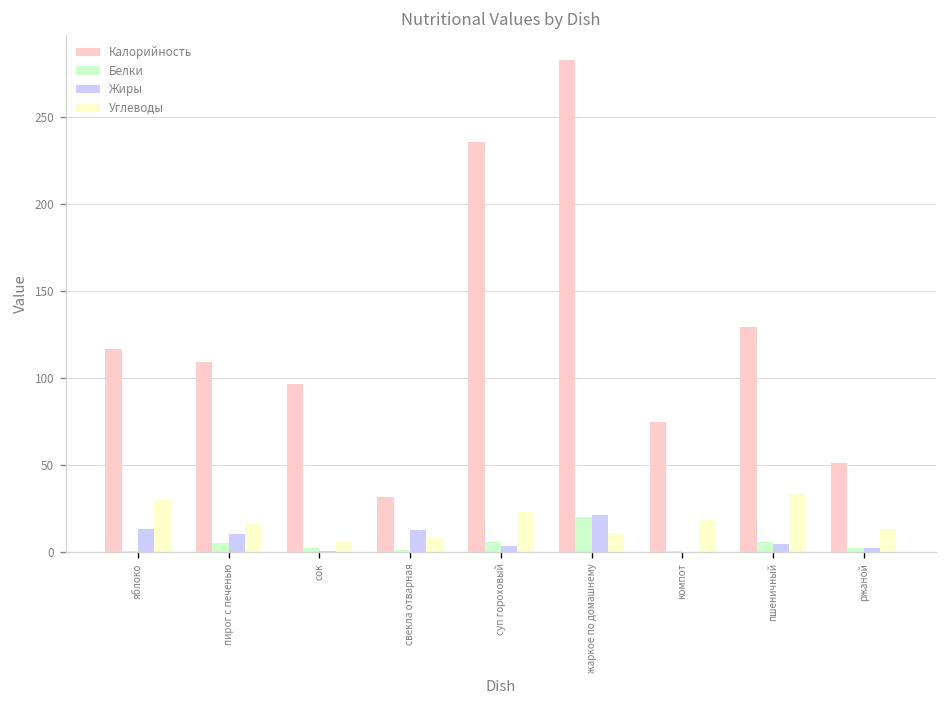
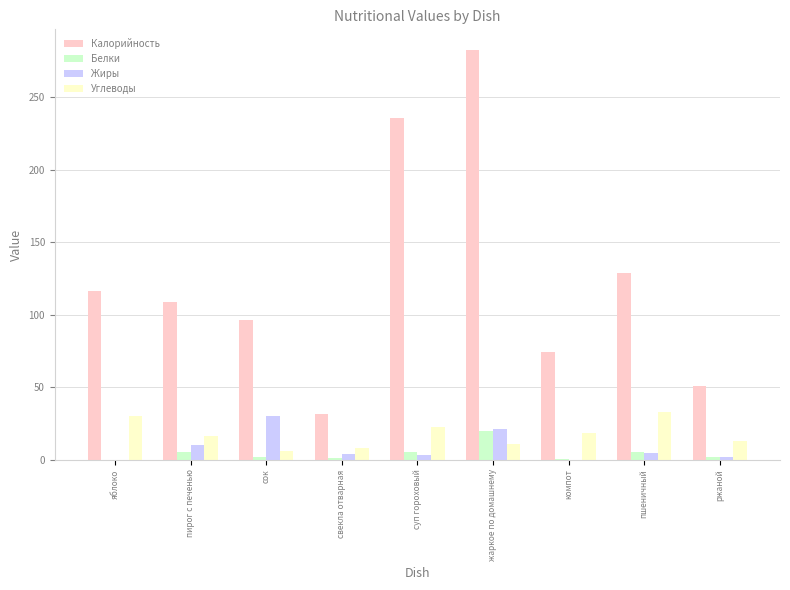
  {
    "Жиры": {
-     "яблоко": 13,
+     "яблоко": 0,
      "пирог с печенью": 10,
-     "сок": 0,
-     "свекла отварная": 12,
+     "сок": 30,
+     "свекла отварная": 4,
      "суп гороховый": 3,
      "жаркое по домашнему": 21,
      "компот": 0,
      "пшеничный": 4,
      "ржаной": 2
    }
  }
